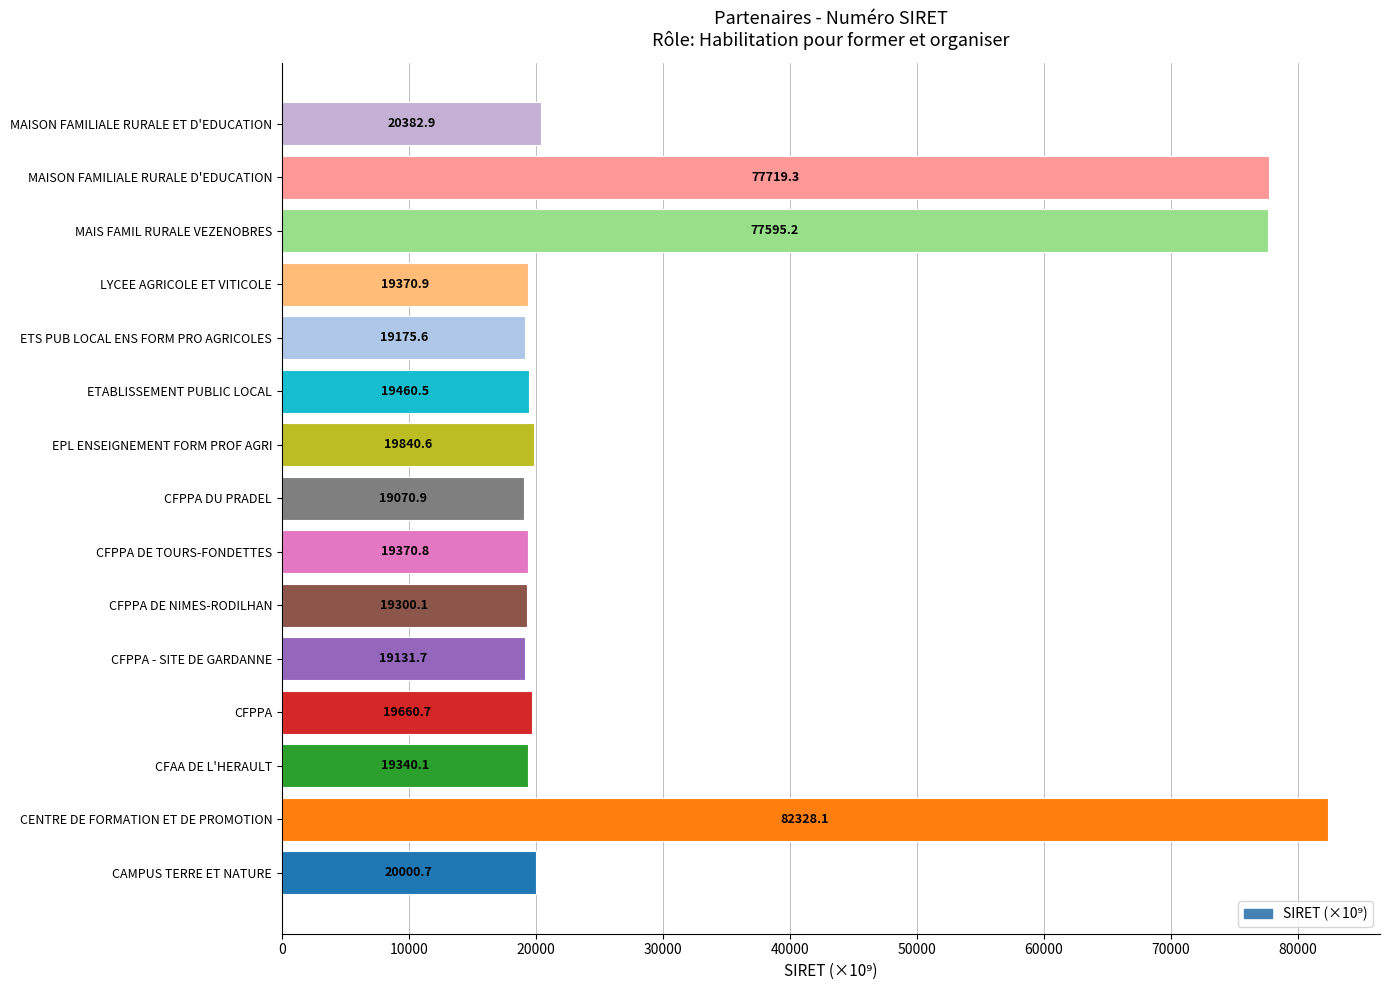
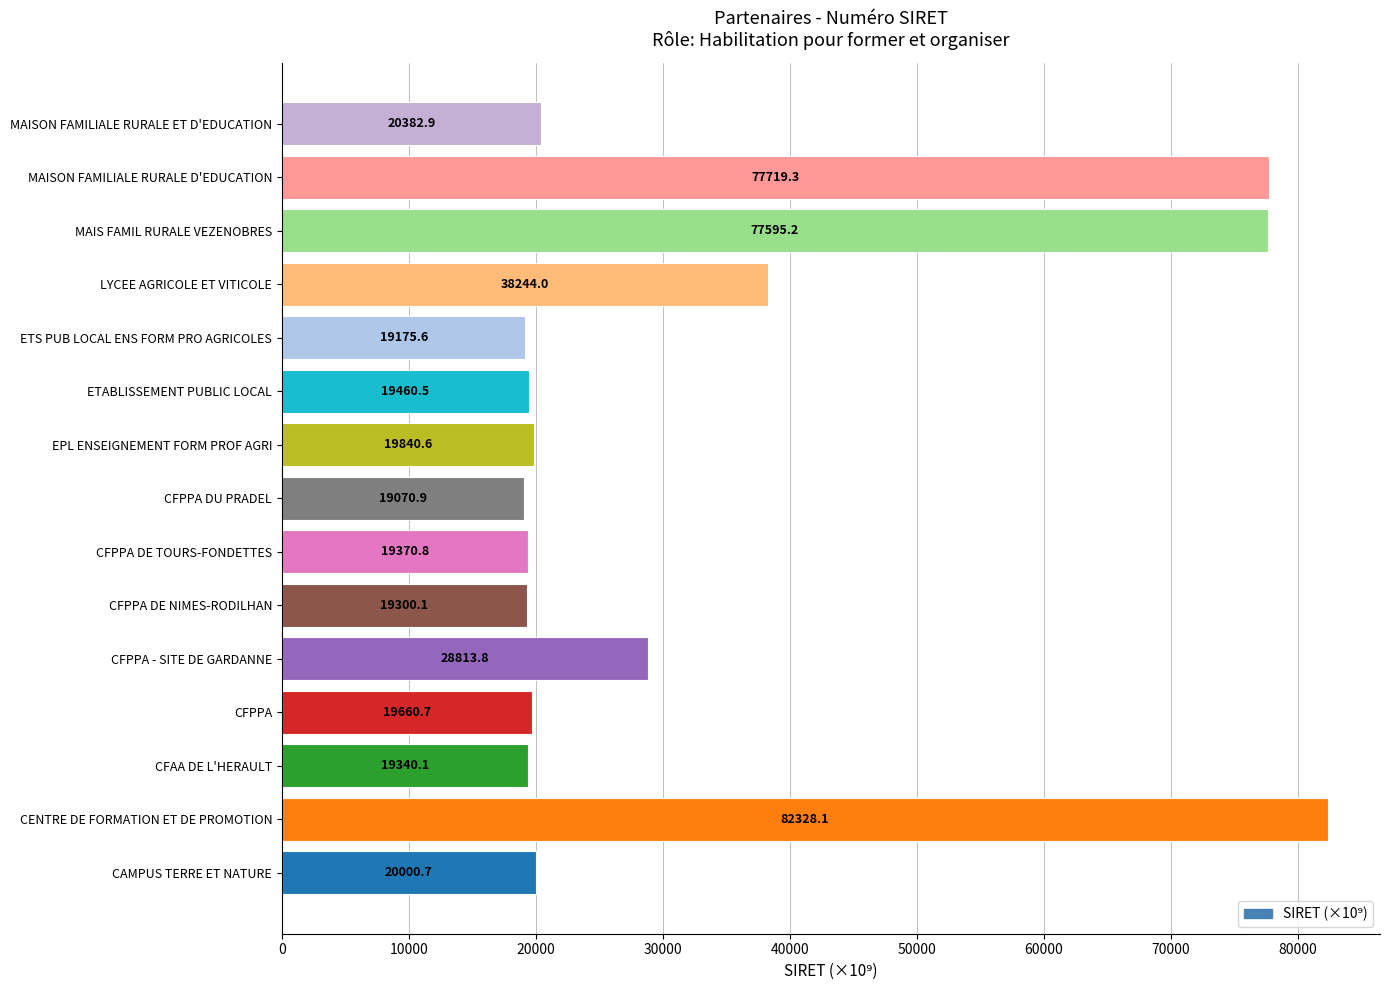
  {
    "MAISON FAMILIALE RURALE ET D'EDUCATION": 20382.9,
    "MAISON FAMILIALE RURALE D'EDUCATION": 77719.3,
    "MAIS FAMIL RURALE VEZENOBRES": 77595.2,
-   "LYCEE AGRICOLE ET VITICOLE": 19370.9,
+   "LYCEE AGRICOLE ET VITICOLE": 38244.0,
    "ETS PUB LOCAL ENS FORM PRO AGRICOLES": 19175.6,
    "ETABLISSEMENT PUBLIC LOCAL": 19460.5,
    "EPL ENSEIGNEMENT FORM PROF AGRI": 19840.6,
    "CFPPA DU PRADEL": 19070.9,
    "CFPPA DE TOURS-FONDETTES": 19370.8,
    "CFPPA DE NIMES-RODILHAN": 19300.1,
-   "CFPPA - SITE DE GARDANNE": 19131.7,
+   "CFPPA - SITE DE GARDANNE": 28813.8,
    "CFPPA": 19660.7,
    "CFAA DE L'HERAULT": 19340.1,
    "CENTRE DE FORMATION ET DE PROMOTION": 82328.1,
    "CAMPUS TERRE ET NATURE": 20000.7
  }
